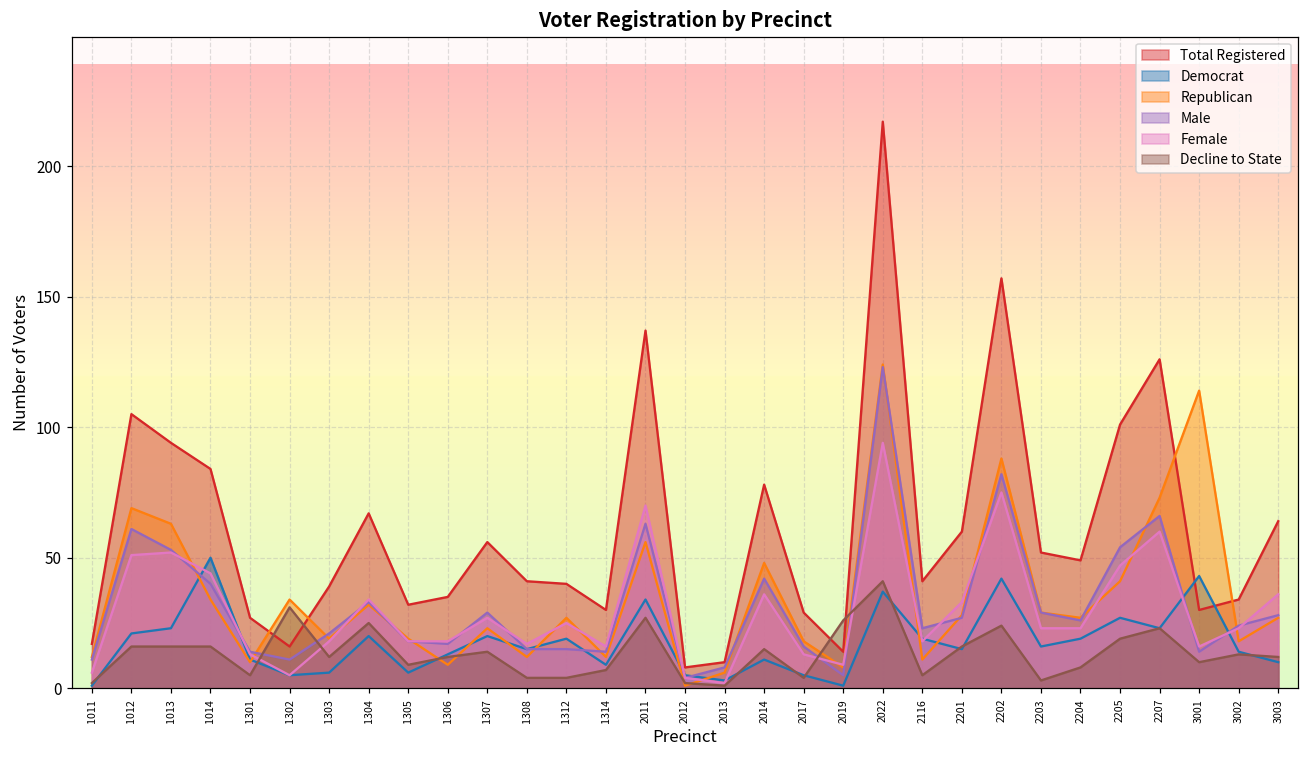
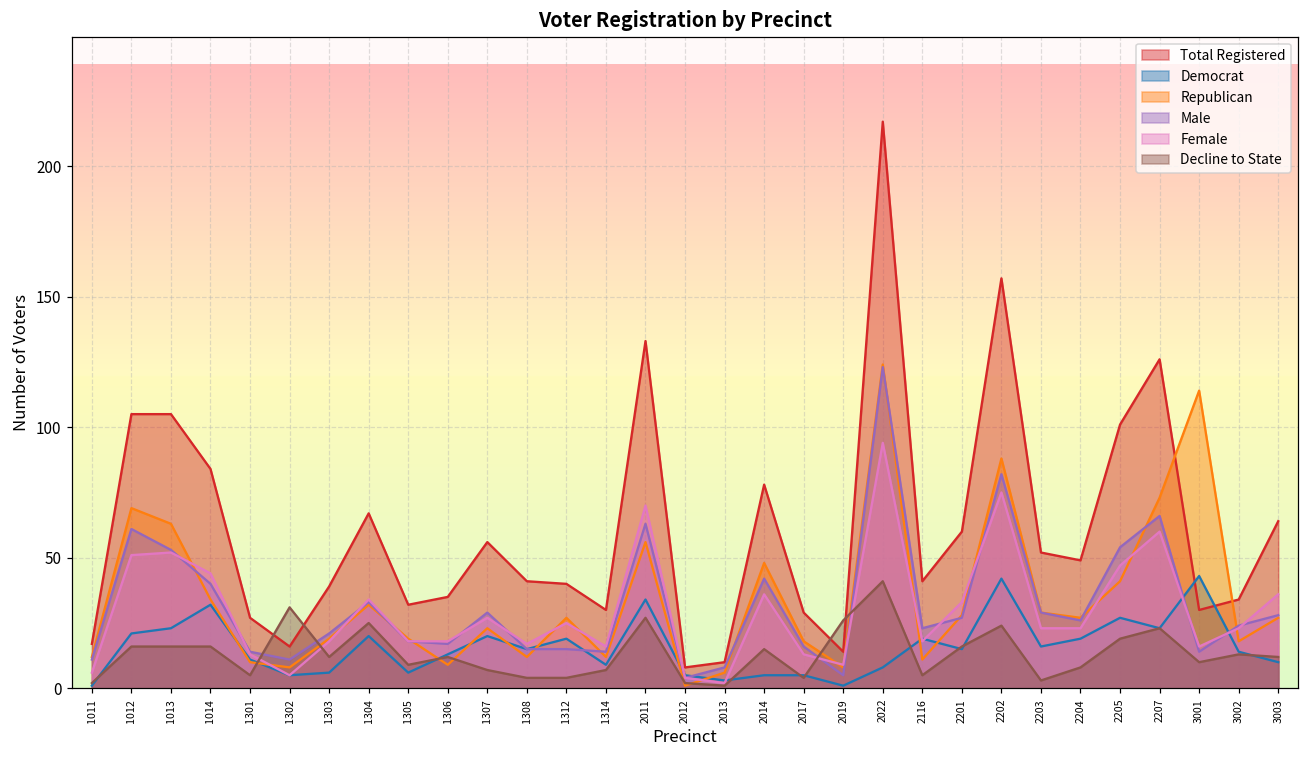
  {
    "Total Registered": {
      "1011": 17,
      "1012": 105,
-     "1013": 94,
+     "1013": 105,
      "1014": 84,
      "1301": 27,
      "1302": 16,
      "1303": 39,
      "1304": 67,
      "1305": 32,
      "1306": 35,
      "1307": 56,
      "1308": 41,
      "1312": 40,
      "1314": 30,
-     "2011": 137,
+     "2011": 133,
      "2012": 8,
      "2013": 10,
      "2014": 78,
      "2017": 29,
      "2019": 14,
      "2022": 217,
      "2116": 41,
      "2201": 60,
      "2202": 157,
      "2203": 52,
      "2204": 49,
      "2205": 101,
      "2207": 126,
      "3001": 30,
      "3002": 34,
      "3003": 64
    },
    "Democrat": {
      "1012": 21,
      "1013": 23,
-     "1014": 50,
+     "1014": 32,
      "1303": 6,
      "1304": 20,
      "1305": 6,
      "1307": 20,
      "1312": 19,
      "1314": 9,
      "2011": 34,
-     "2014": 11,
+     "2014": 5,
      "2019": 1,
-     "2022": 37,
+     "2022": 8,
      "2202": 42,
      "2203": 16,
      "2204": 19,
      "2205": 27,
      "3001": 43,
      "3003": 10
    },
    "Republican": {
      "1012": 69,
      "1013": 63,
      "1014": 34,
-     "1302": 34,
+     "1302": 8,
      "1306": 9,
      "1307": 23,
      "1308": 12,
      "1312": 27,
      "1314": 12,
      "2011": 56,
      "2013": 6,
      "2014": 48,
      "2017": 18,
      "2116": 11,
      "2202": 88,
      "2205": 41,
      "2207": 73,
      "3001": 114,
      "3002": 18
    },
    "Decline to State": {
      "1012": 16,
      "1013": 16,
      "1014": 16,
      "1301": 5,
      "1302": 31,
      "1303": 12,
      "1304": 25,
      "1305": 9,
-     "1307": 14,
+     "1307": 7,
      "1308": 4,
      "1312": 4,
      "1314": 7,
      "2011": 27,
      "2014": 15,
      "2019": 26,
      "2022": 41,
      "2116": 5,
      "2202": 24,
      "2203": 3,
      "2204": 8,
      "2205": 19,
      "3001": 10,
      "3003": 12
    }
  }
